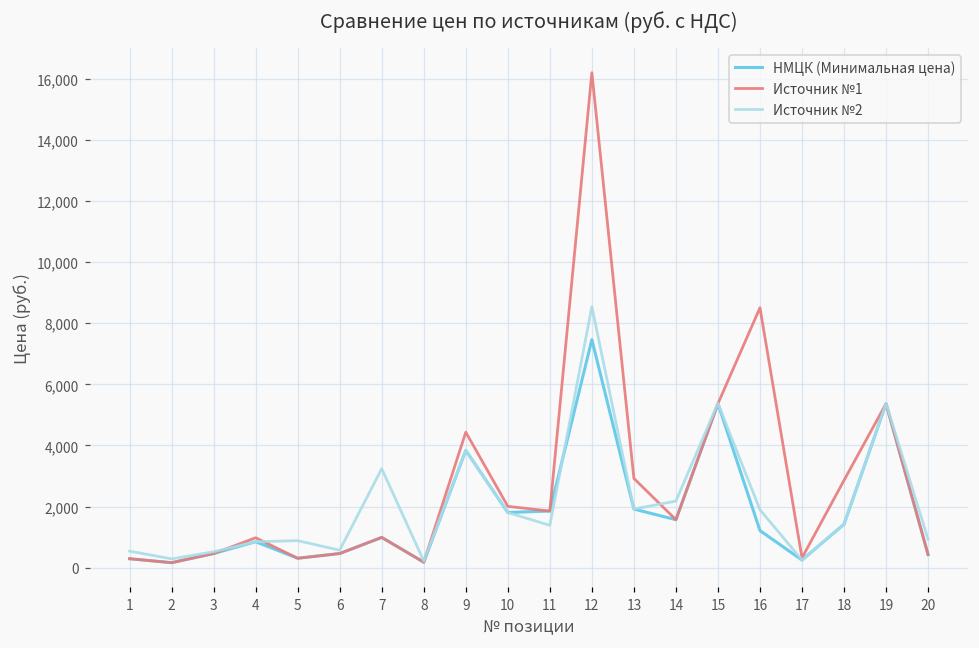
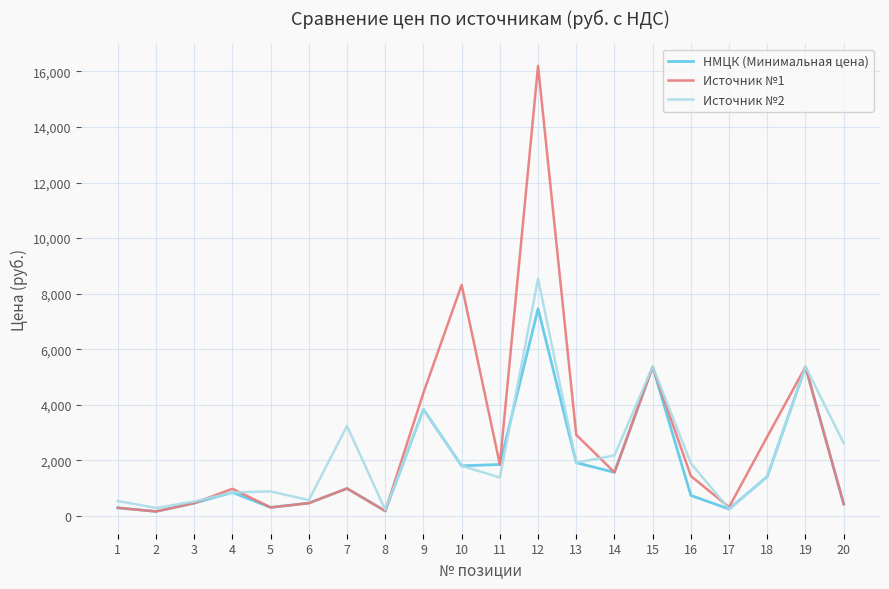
  {
    "НМЦК (Минимальная цена)": {
      "12": "7,500",
-     "16": "1,200"
+     "16": "700"
    },
    "Источник №1": {
      "4": "1,000",
      "9": "4,400",
-     "10": "2,000",
+     "10": "8,300",
      "12": "16,200",
      "13": "2,900",
-     "16": "8,500",
+     "16": "1,400",
      "18": "2,900"
    },
    "Источник №2": {
      "1": "500",
      "2": "300",
      "5": "900",
      "6": "600",
      "7": "3,200",
      "11": "1,400",
      "12": "8,500",
      "14": "2,200",
      "16": "1,900",
-     "20": "900"
+     "20": "2,600"
    }
  }
